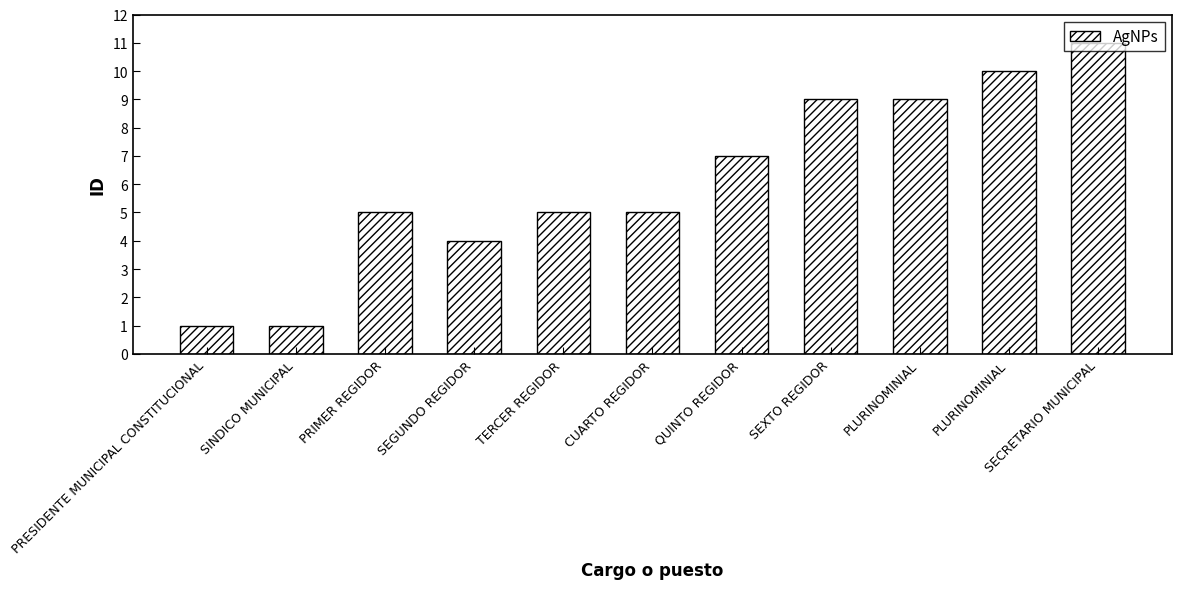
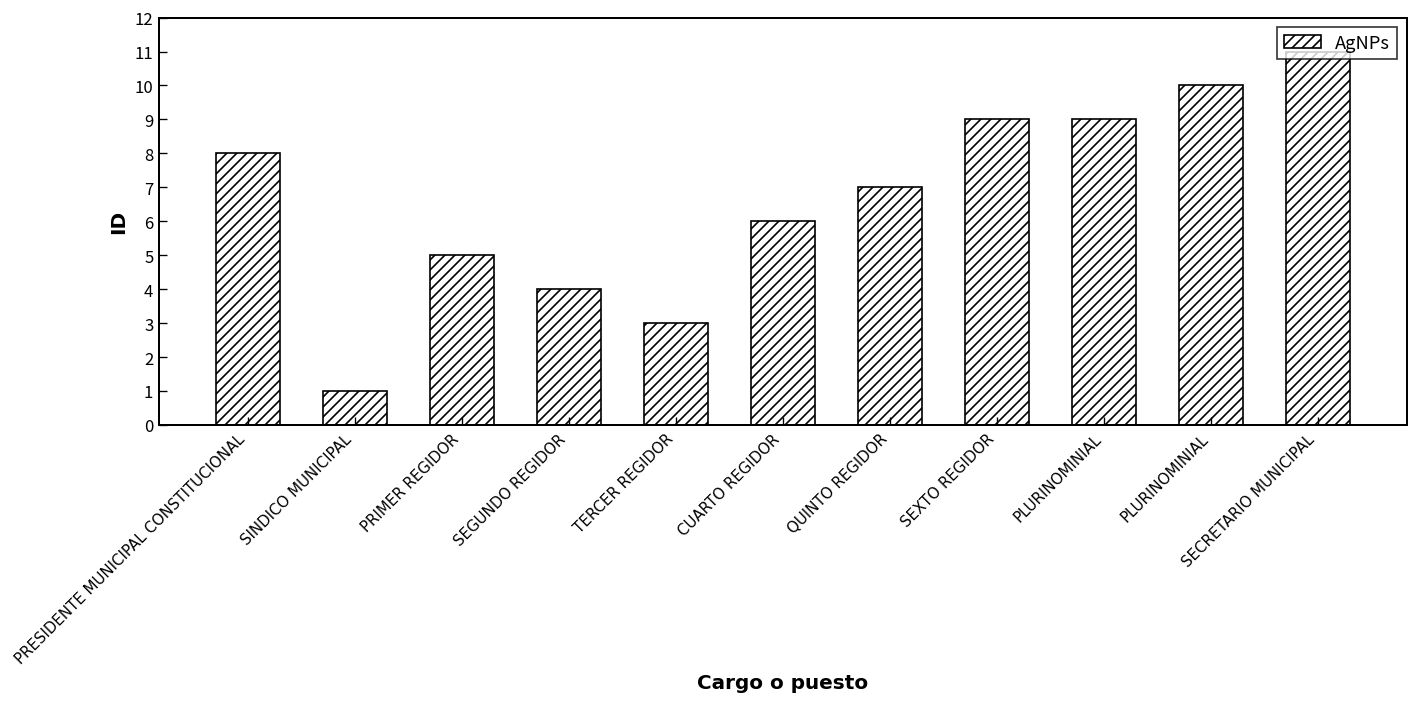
  {
-   "PRESIDENTE MUNICIPAL CONSTITUCIONAL": 1,
+   "PRESIDENTE MUNICIPAL CONSTITUCIONAL": 8,
    "SINDICO MUNICIPAL": 1,
    "PRIMER REGIDOR": 5,
    "SEGUNDO REGIDOR": 4,
-   "TERCER REGIDOR": 5,
-   "CUARTO REGIDOR": 5,
+   "TERCER REGIDOR": 3,
+   "CUARTO REGIDOR": 6,
    "QUINTO REGIDOR": 7,
    "SEXTO REGIDOR": 9
  }
